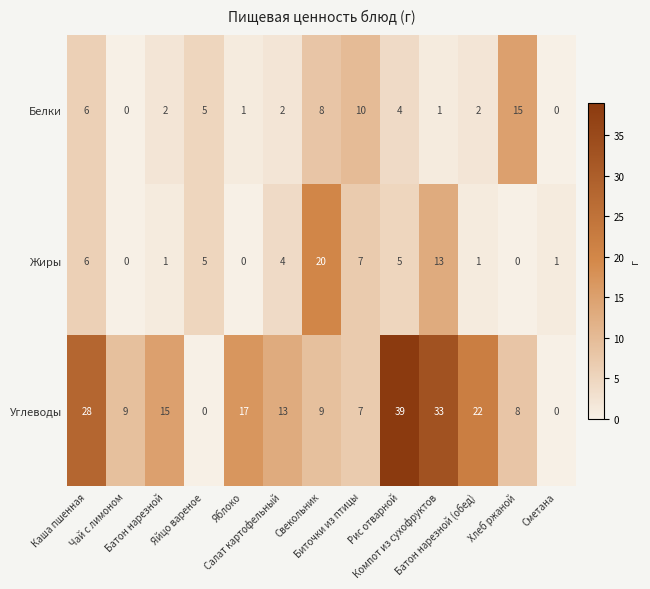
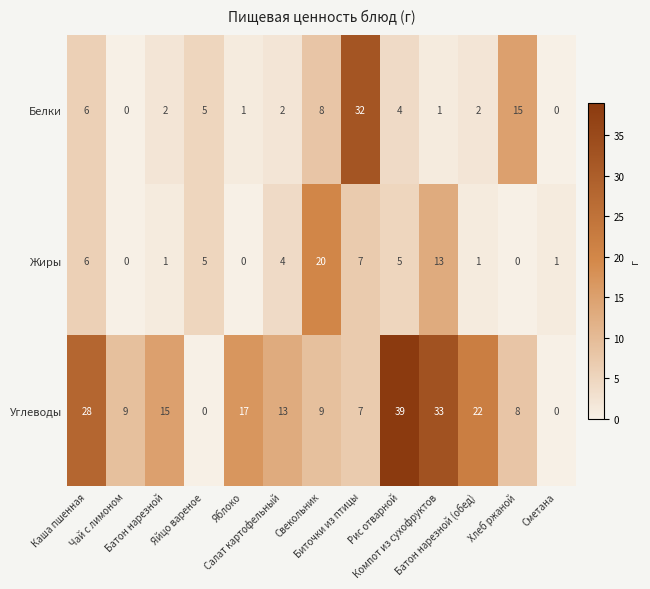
  {
    "Белки": {
      "Каша пшенная": 6,
      "Чай с лимоном": 0,
      "Батон нарезной": 2,
      "Яйцо вареное": 5,
      "Яблоко": 1,
      "Салат картофельный": 2,
      "Свекольник": 8,
-     "Биточки из птицы": 10,
+     "Биточки из птицы": 32,
      "Рис отварной": 4,
      "Компот из сухофруктов": 1,
      "Батон нарезной (обед)": 2,
      "Хлеб ржаной": 15,
      "Сметана": 0
    },
    "Жиры": {
      "Каша пшенная": 6,
      "Чай с лимоном": 0,
      "Батон нарезной": 1,
      "Яйцо вареное": 5,
      "Яблоко": 0,
      "Салат картофельный": 4,
      "Свекольник": 20,
      "Биточки из птицы": 7,
      "Рис отварной": 5,
      "Компот из сухофруктов": 13,
      "Батон нарезной (обед)": 1,
      "Хлеб ржаной": 0,
      "Сметана": 1
    },
    "Углеводы": {
      "Каша пшенная": 28,
      "Чай с лимоном": 9,
      "Батон нарезной": 15,
      "Яйцо вареное": 0,
      "Яблоко": 17,
      "Салат картофельный": 13,
      "Свекольник": 9,
      "Биточки из птицы": 7,
      "Рис отварной": 39,
      "Компот из сухофруктов": 33,
      "Батон нарезной (обед)": 22,
      "Хлеб ржаной": 8,
      "Сметана": 0
    }
  }
